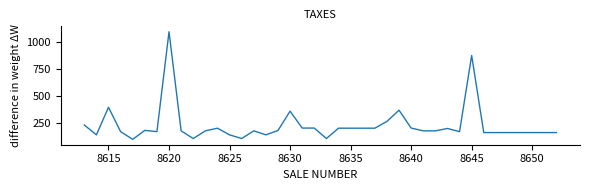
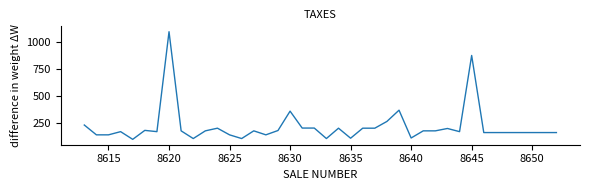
  {
-   "8615": 400,
+   "8615": 140,
    "8620": 1100,
    "8625": 140,
    "8630": 360,
-   "8635": 200,
-   "8640": 210,
+   "8635": 110,
+   "8640": 110,
    "8645": 880,
    "8650": 160
  }
